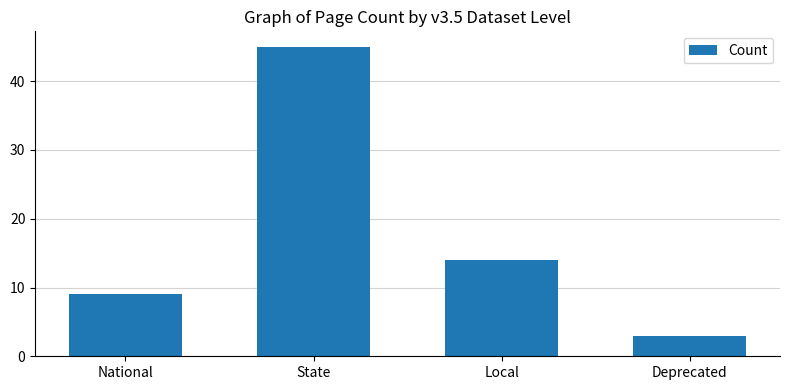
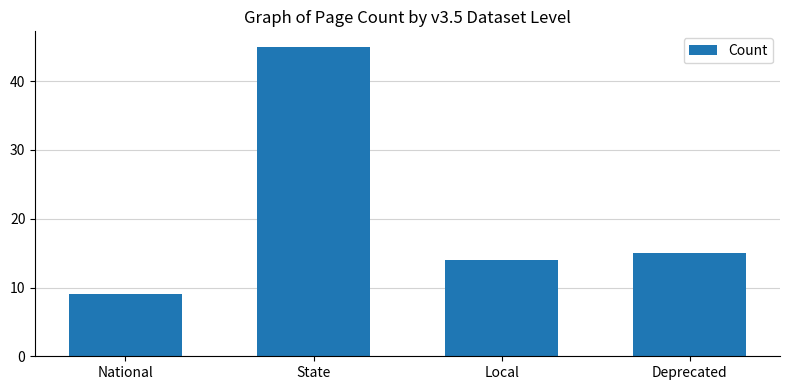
  {
    "National": 9,
    "State": 45,
    "Local": 14,
-   "Deprecated": 3
+   "Deprecated": 15
  }
